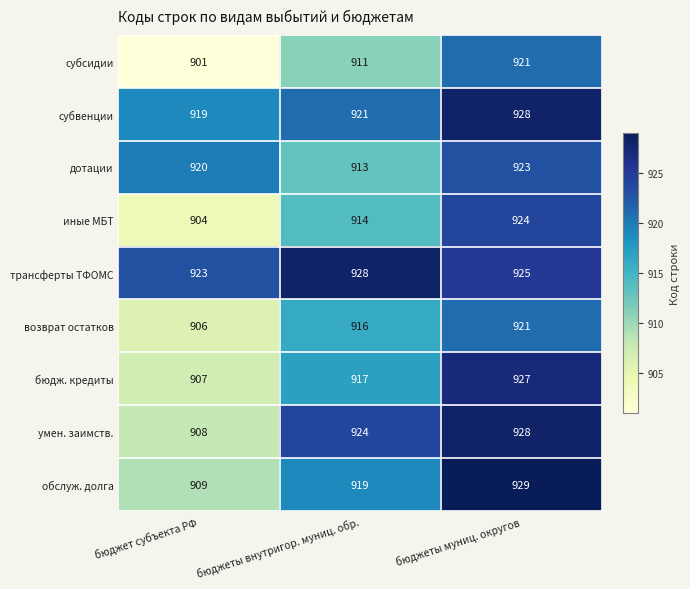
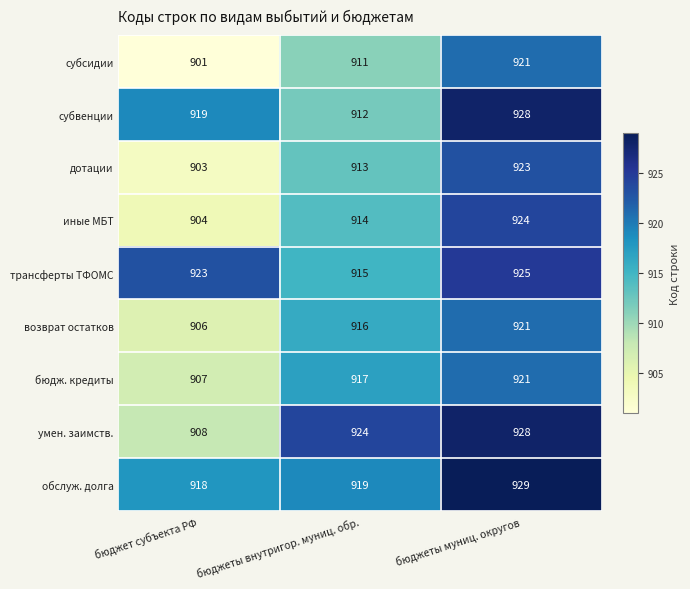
  {
    "субсидии": {
      "бюджет субъекта РФ": 901,
      "бюджеты внутригор. муниц. обр.": 911,
      "бюджеты муниц. округов": 921
    },
    "субвенции": {
      "бюджет субъекта РФ": 919,
-     "бюджеты внутригор. муниц. обр.": 921,
+     "бюджеты внутригор. муниц. обр.": 912,
      "бюджеты муниц. округов": 928
    },
    "дотации": {
-     "бюджет субъекта РФ": 920,
+     "бюджет субъекта РФ": 903,
      "бюджеты внутригор. муниц. обр.": 913,
      "бюджеты муниц. округов": 923
    },
    "иные МБТ": {
      "бюджет субъекта РФ": 904,
      "бюджеты внутригор. муниц. обр.": 914,
      "бюджеты муниц. округов": 924
    },
    "трансферты ТФОМС": {
      "бюджет субъекта РФ": 923,
-     "бюджеты внутригор. муниц. обр.": 928,
+     "бюджеты внутригор. муниц. обр.": 915,
      "бюджеты муниц. округов": 925
    },
    "возврат остатков": {
      "бюджет субъекта РФ": 906,
      "бюджеты внутригор. муниц. обр.": 916,
      "бюджеты муниц. округов": 921
    },
    "бюдж. кредиты": {
      "бюджет субъекта РФ": 907,
      "бюджеты внутригор. муниц. обр.": 917,
-     "бюджеты муниц. округов": 927
+     "бюджеты муниц. округов": 921
    },
    "умен. заимств.": {
      "бюджет субъекта РФ": 908,
      "бюджеты внутригор. муниц. обр.": 924,
      "бюджеты муниц. округов": 928
    },
    "обслуж. долга": {
-     "бюджет субъекта РФ": 909,
+     "бюджет субъекта РФ": 918,
      "бюджеты внутригор. муниц. обр.": 919,
      "бюджеты муниц. округов": 929
    }
  }
